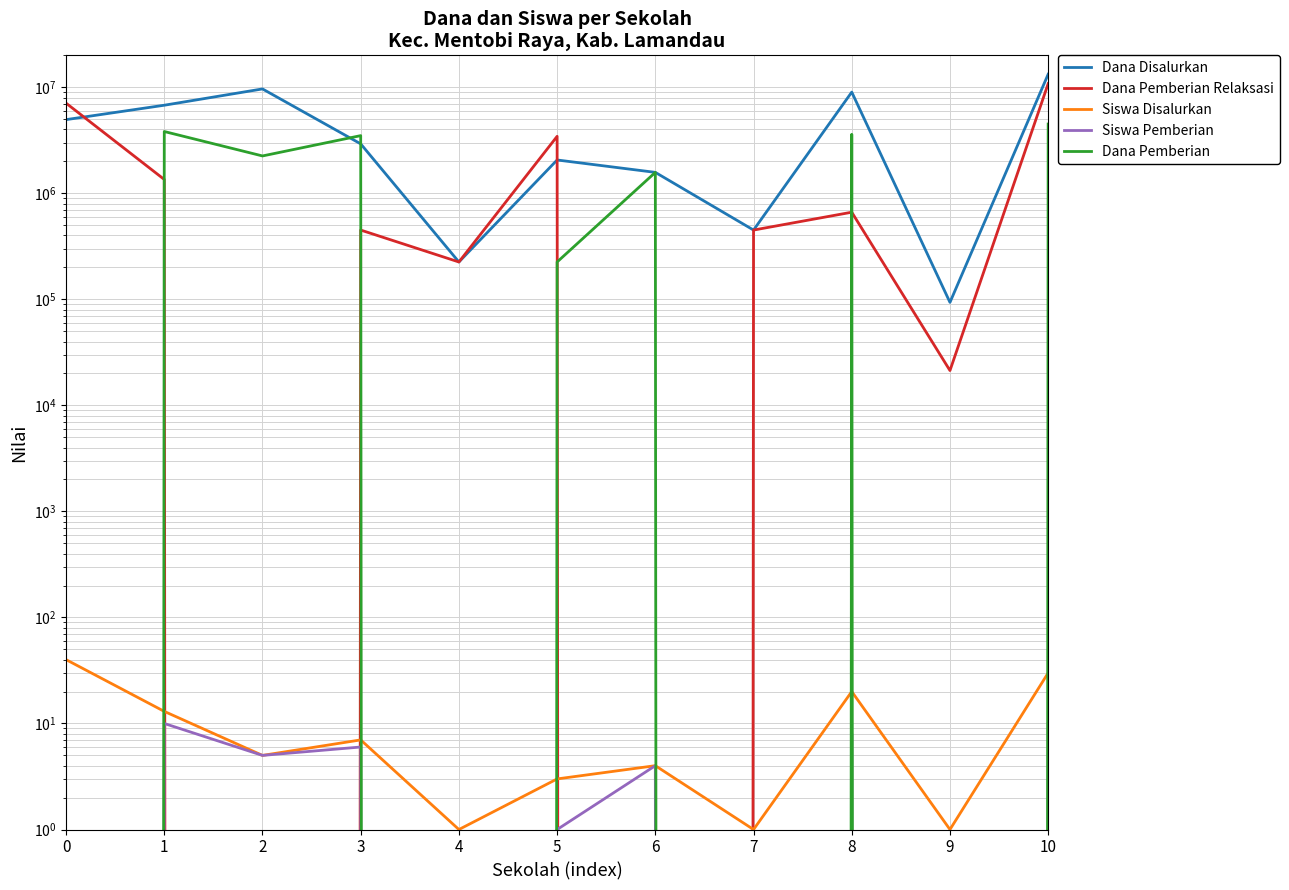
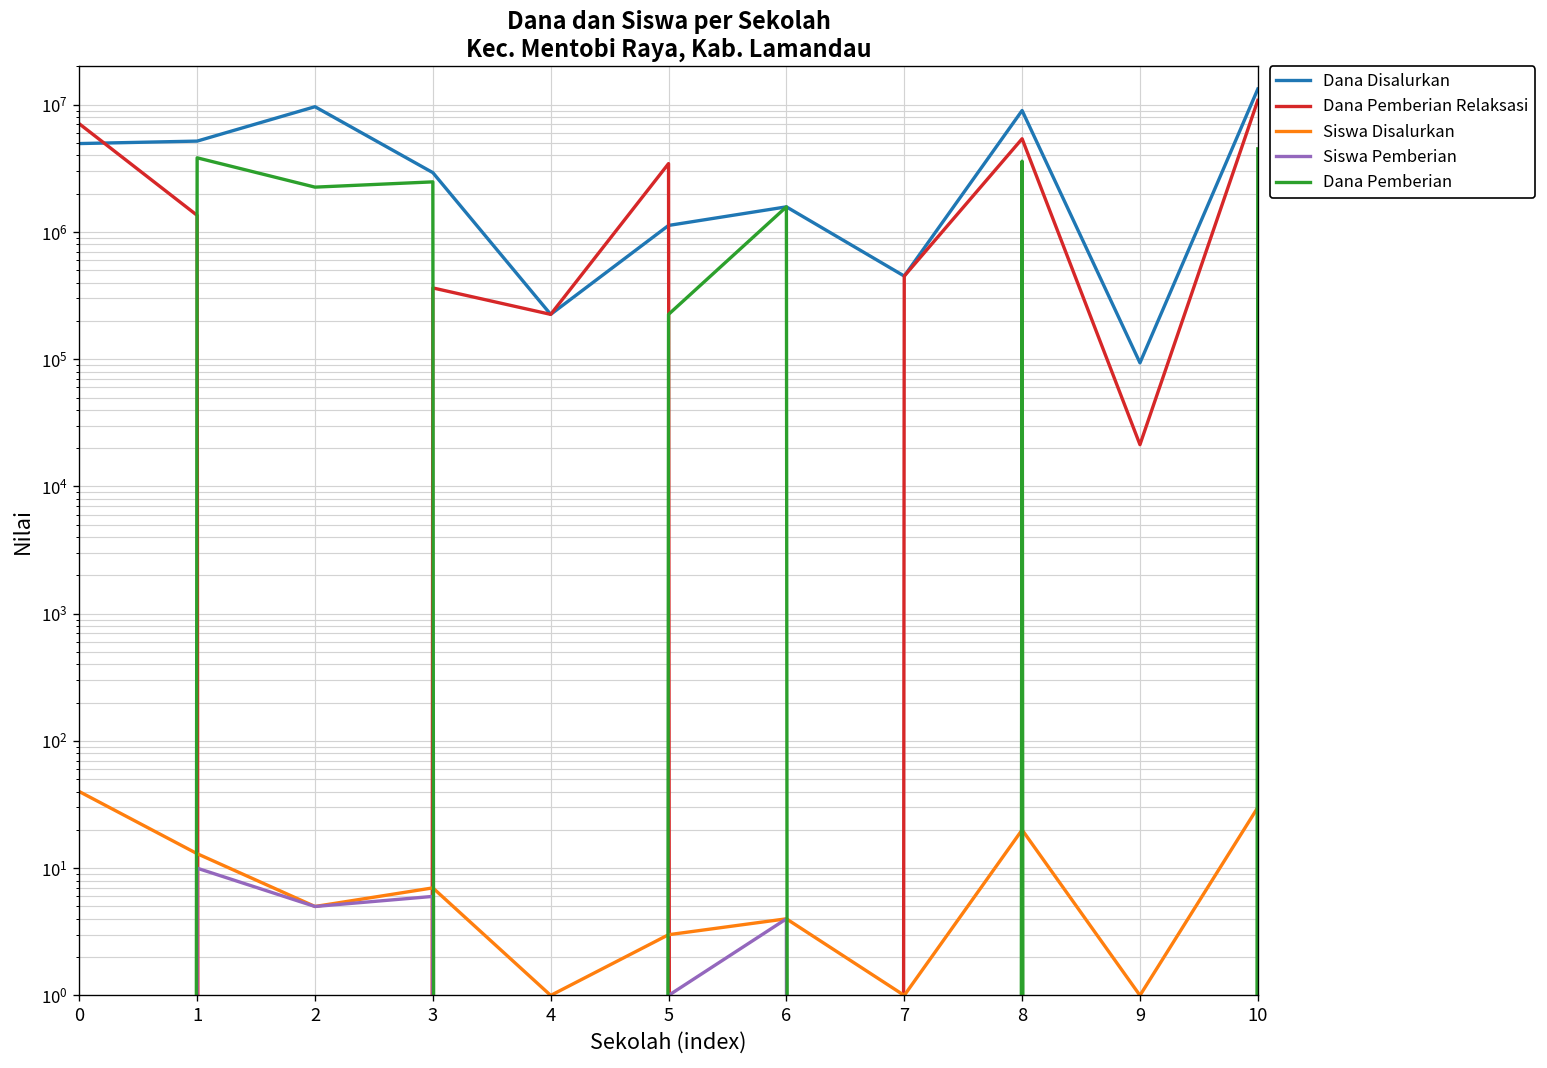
  {
    "Dana Disalurkan": {
      "0": 5000000,
-     "1": 7000000,
+     "1": 5000000,
      "2": 10000000,
      "3": 2900000,
-     "5": 2100000,
+     "5": 1100000,
      "8": 9000000,
      "9": 90000,
      "10": 13000000
    },
    "Dana Pemberian Relaksasi": {
      "0": 7000000,
      "1": 1400000,
-     "3": 450000,
+     "3": 360000,
      "5": 3400000,
-     "8": 700000,
+     "8": 5000000,
      "9": 21000,
      "10": 11000000
    },
    "Siswa Disalurkan": {
      "0": 40,
      "1": 13,
      "3": 7,
      "4": 1,
      "5": 3,
      "7": 1,
      "8": 20,
      "9": 1,
      "10": 30
    },
    "Siswa Pemberian": {
      "1": 10,
      "3": 6,
      "5": 1,
      "8": 8,
      "10": 10
    },
    "Dana Pemberian": {
      "1": 3800000,
      "2": 2300000,
-     "3": 3500000,
+     "3": 2500000,
      "5": 230000,
      "8": 3600000,
      "10": 4500000
    }
  }
